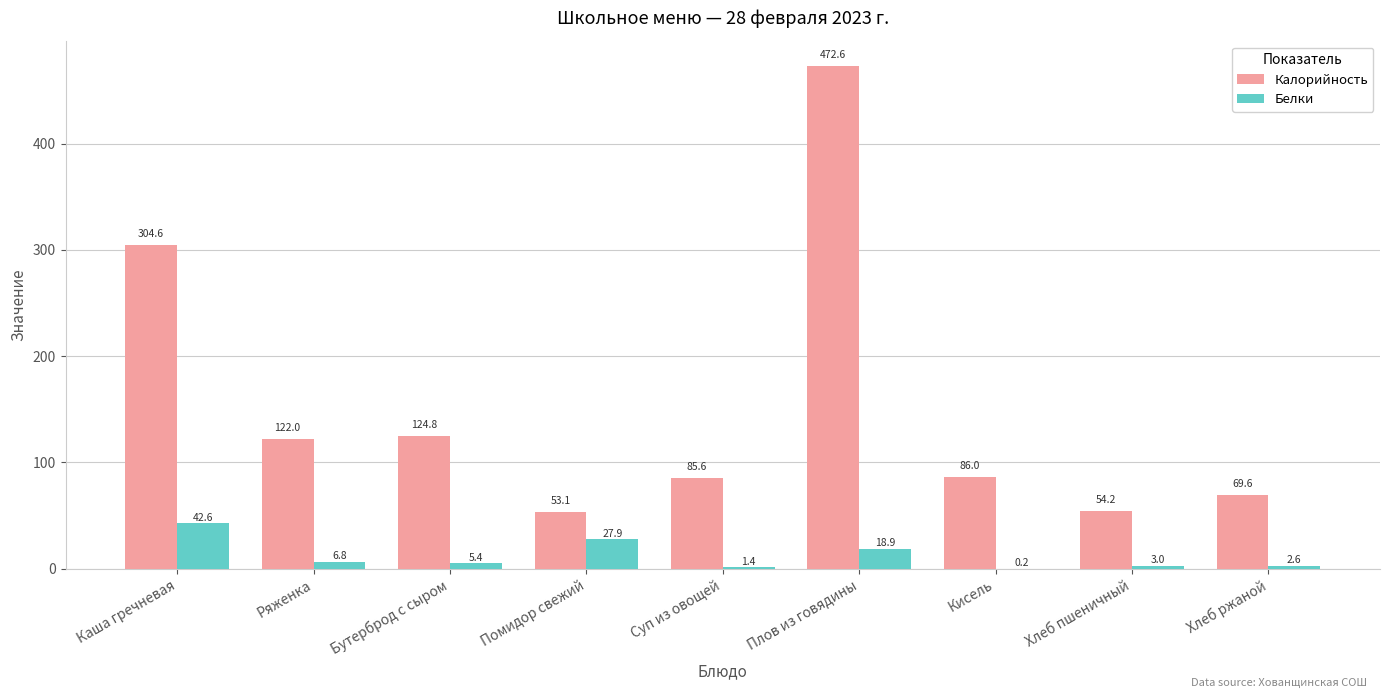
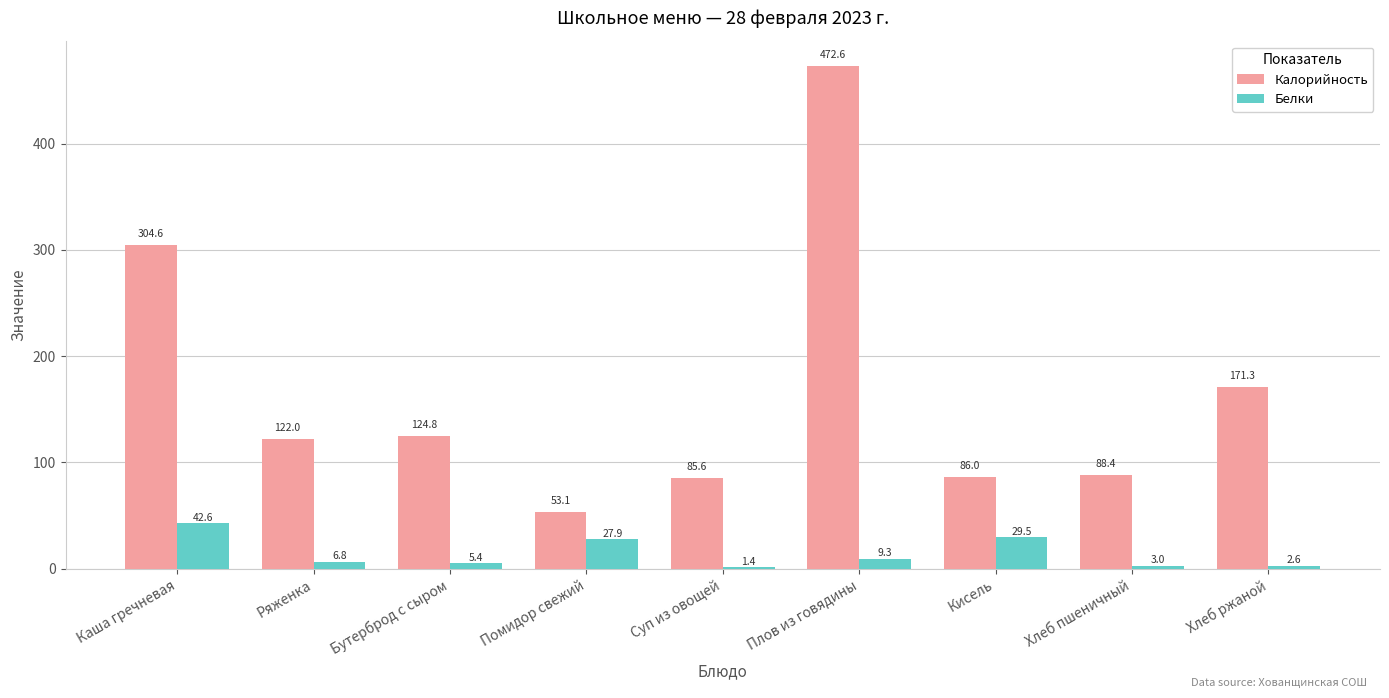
  {
    "Калорийность": {
      "Каша гречневая": 304.6,
      "Ряженка": 122.0,
      "Бутерброд с сыром": 124.8,
      "Помидор свежий": 53.1,
      "Суп из овощей": 85.6,
      "Плов из говядины": 472.6,
      "Кисель": 86.0,
-     "Хлеб пшеничный": 54.2,
-     "Хлеб ржаной": 69.6
+     "Хлеб пшеничный": 88.4,
+     "Хлеб ржаной": 171.3
    },
    "Белки": {
      "Каша гречневая": 42.6,
      "Ряженка": 6.8,
      "Бутерброд с сыром": 5.4,
      "Помидор свежий": 27.9,
      "Суп из овощей": 1.4,
-     "Плов из говядины": 18.9,
-     "Кисель": 0.2,
+     "Плов из говядины": 9.3,
+     "Кисель": 29.5,
      "Хлеб пшеничный": 3.0,
      "Хлеб ржаной": 2.6
    }
  }
